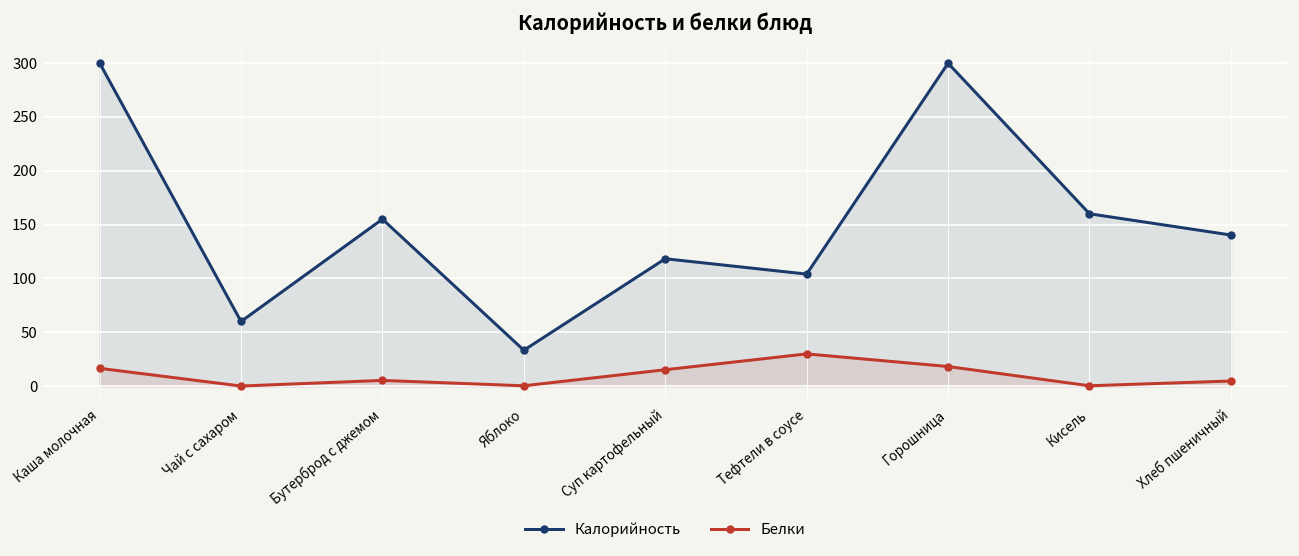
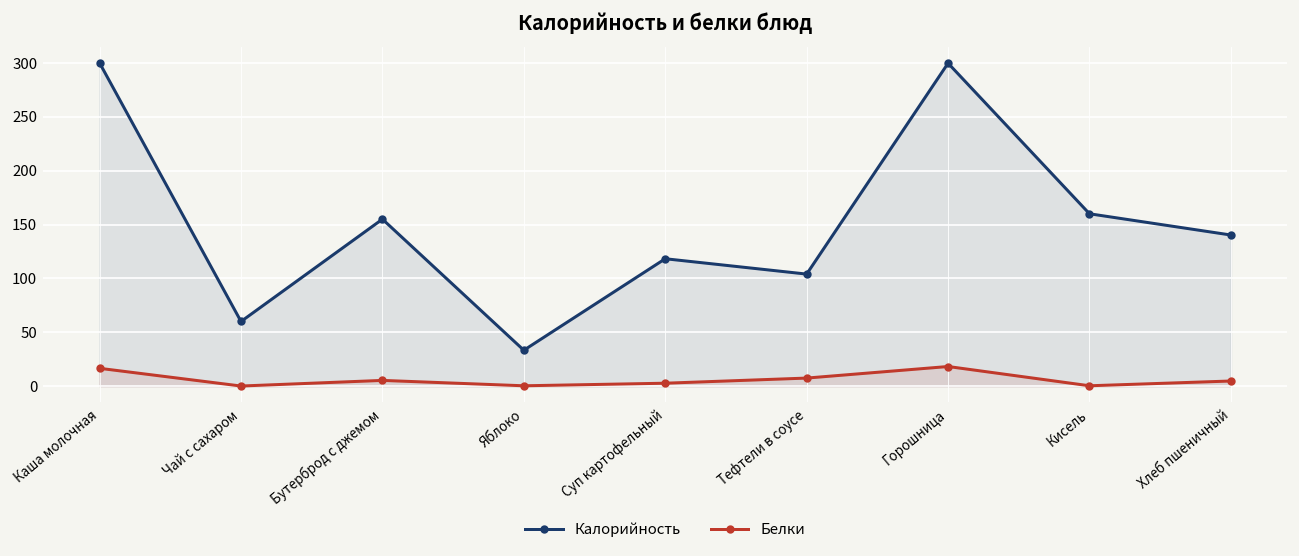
  {
    "Калорийность": {
      "Каша молочная": 300,
      "Чай с сахаром": 60,
      "Бутерброд с джемом": 160,
      "Яблоко": 30,
      "Суп картофельный": 120,
      "Тефтели в соусе": 100,
      "Горошница": 300,
      "Кисель": 160,
      "Хлеб пшеничный": 140
    },
    "Белки": {
      "Каша молочная": 20,
      "Чай с сахаром": 0,
      "Бутерброд с джемом": 10,
      "Яблоко": 0,
-     "Суп картофельный": 20,
-     "Тефтели в соусе": 30,
+     "Суп картофельный": 0,
+     "Тефтели в соусе": 10,
      "Горошница": 20,
      "Кисель": 0,
      "Хлеб пшеничный": 0
    }
  }
